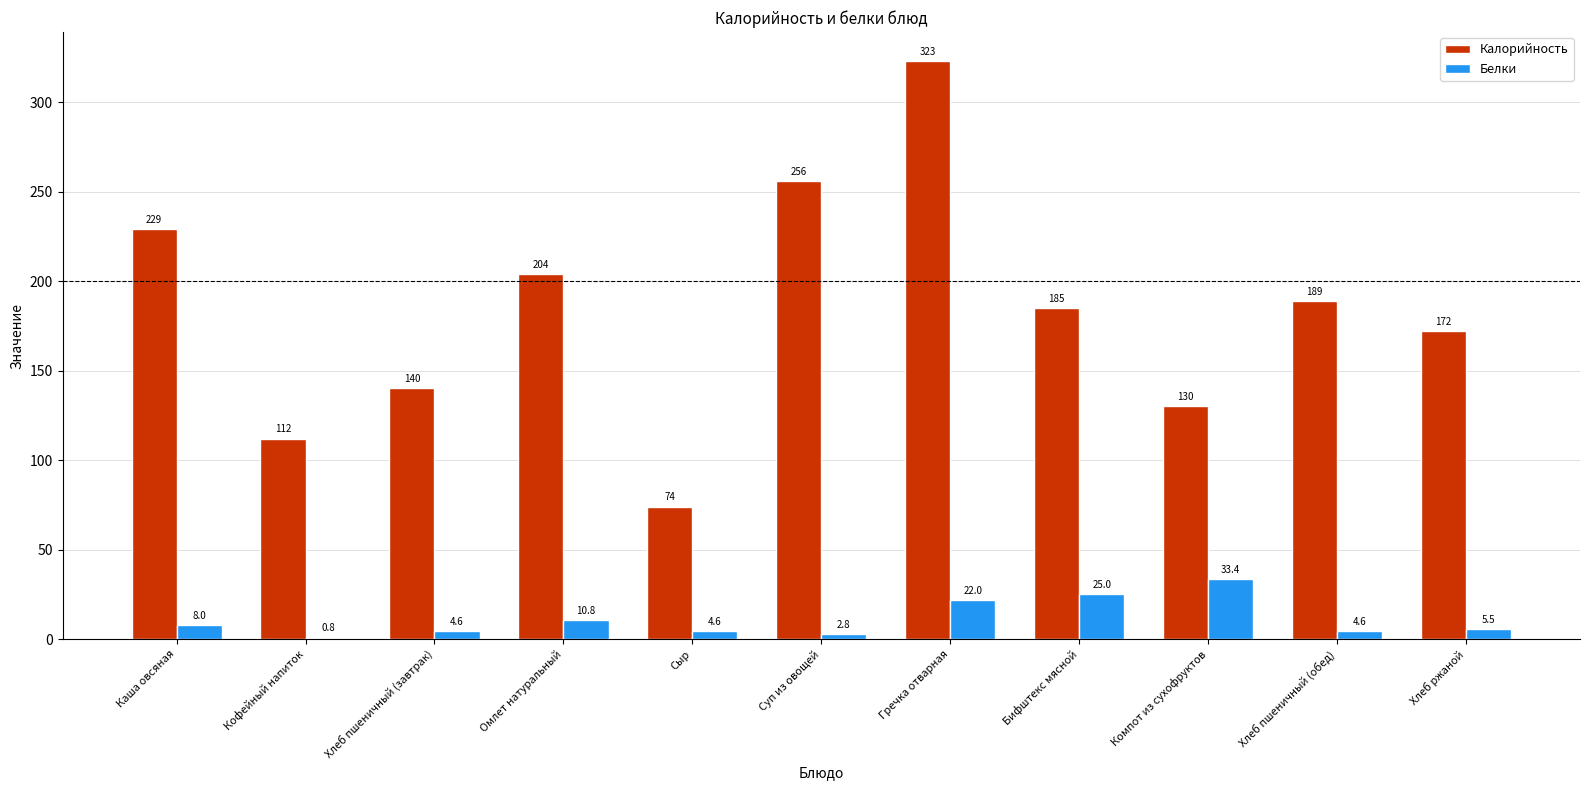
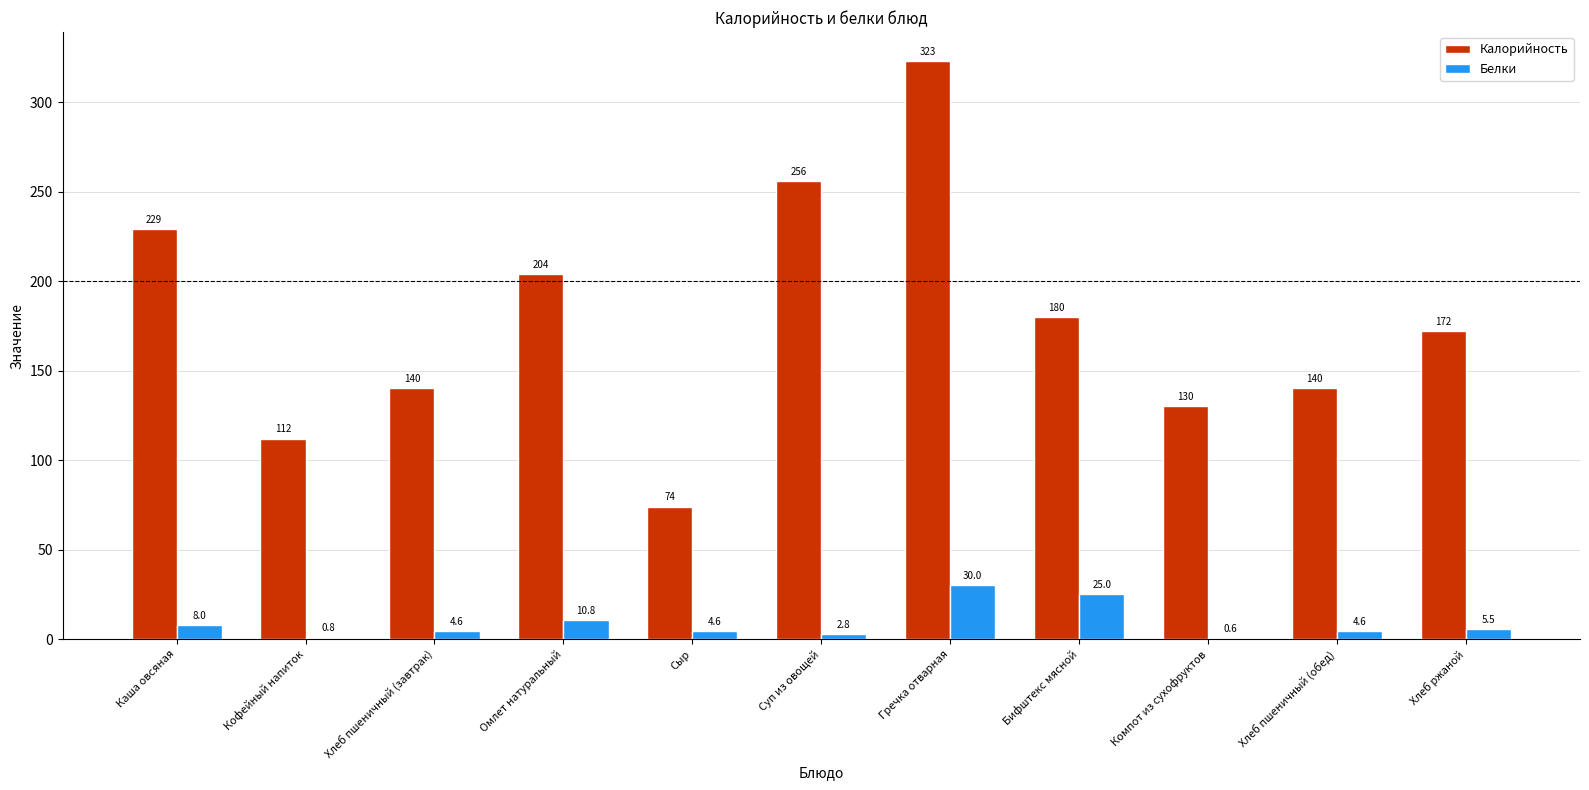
  {
    "Калорийность": {
      "Каша овсяная": 229,
      "Кофейный напиток": 112,
      "Хлеб пшеничный (завтрак)": 140,
      "Омлет натуральный": 204,
      "Сыр": 74,
      "Суп из овощей": 256,
      "Гречка отварная": 323,
-     "Бифштекс мясной": 185,
+     "Бифштекс мясной": 180,
      "Компот из сухофруктов": 130,
-     "Хлеб пшеничный (обед)": 189,
+     "Хлеб пшеничный (обед)": 140,
      "Хлеб ржаной": 172
    },
    "Белки": {
      "Каша овсяная": 8.0,
      "Кофейный напиток": 0.8,
      "Хлеб пшеничный (завтрак)": 4.6,
      "Омлет натуральный": 10.8,
      "Сыр": 4.6,
      "Суп из овощей": 2.8,
-     "Гречка отварная": 22.0,
+     "Гречка отварная": 30.0,
      "Бифштекс мясной": 25.0,
-     "Компот из сухофруктов": 33.4,
+     "Компот из сухофруктов": 0.6,
      "Хлеб пшеничный (обед)": 4.6,
      "Хлеб ржаной": 5.5
    }
  }
